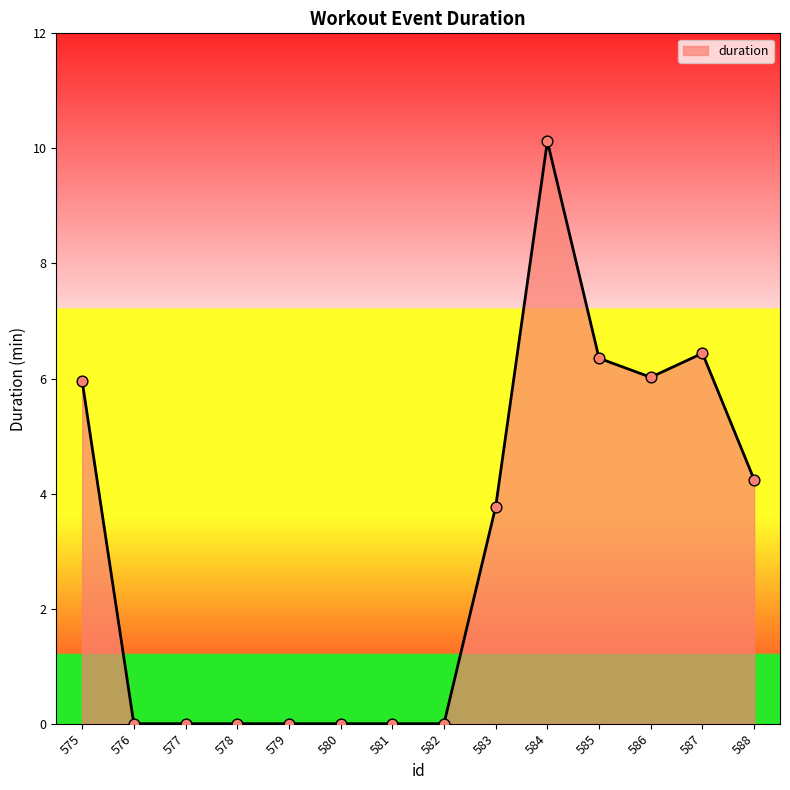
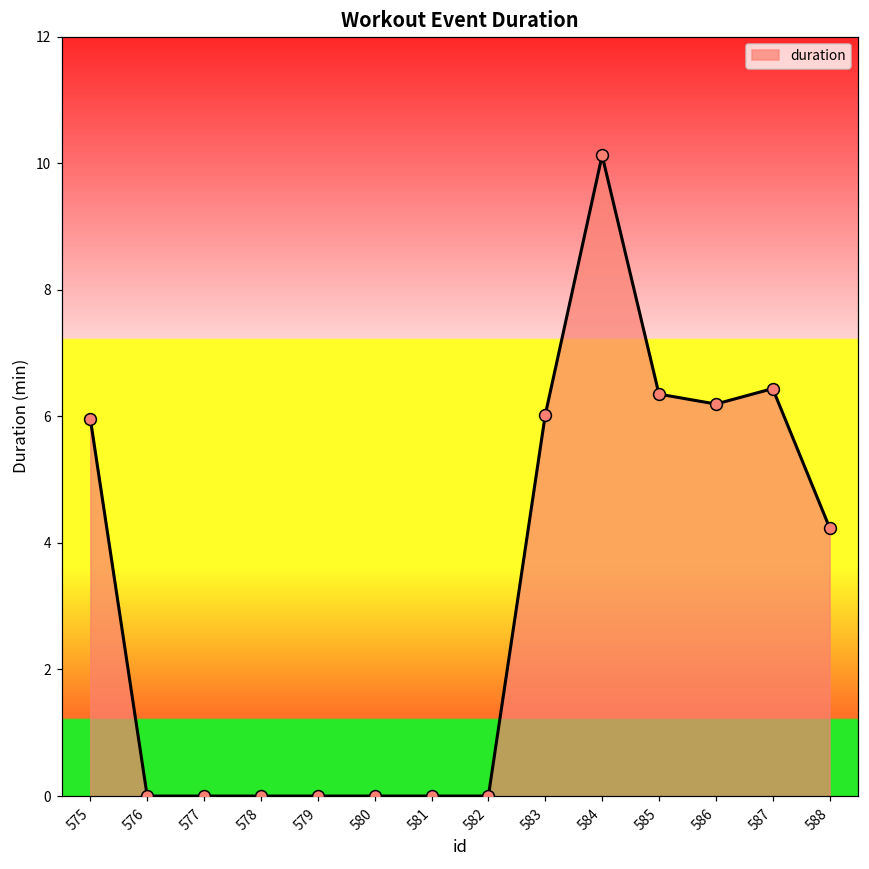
  {
    "575": 6.0,
    "576": 0.0,
    "577": 0.0,
    "578": 0.0,
    "579": 0.0,
    "580": 0.0,
    "581": 0.0,
    "582": 0.0,
-   "583": 3.8,
+   "583": 6.0,
    "584": 10.1,
    "585": 6.4,
-   "586": 6.0,
+   "586": 6.2,
    "587": 6.4,
    "588": 4.2
  }
